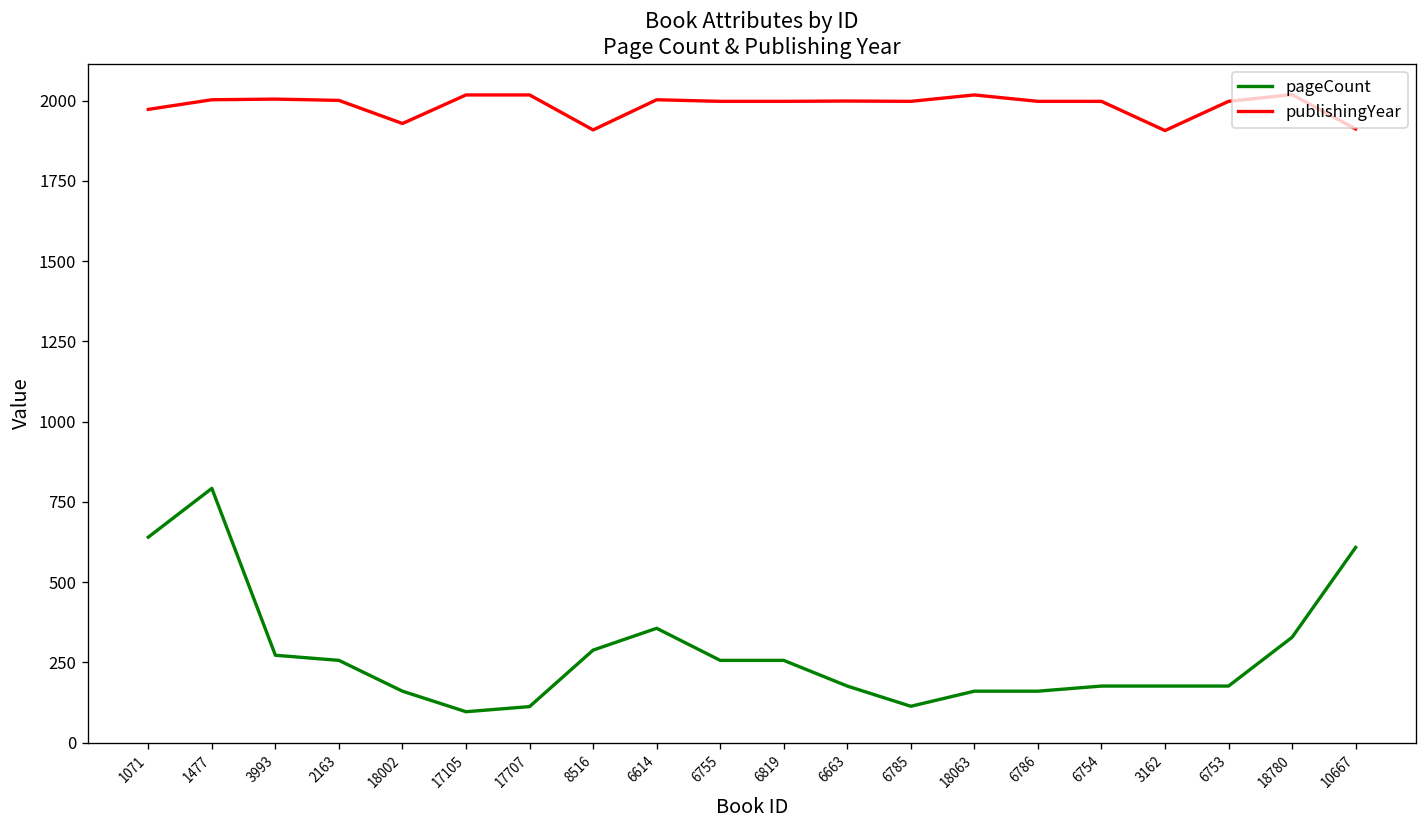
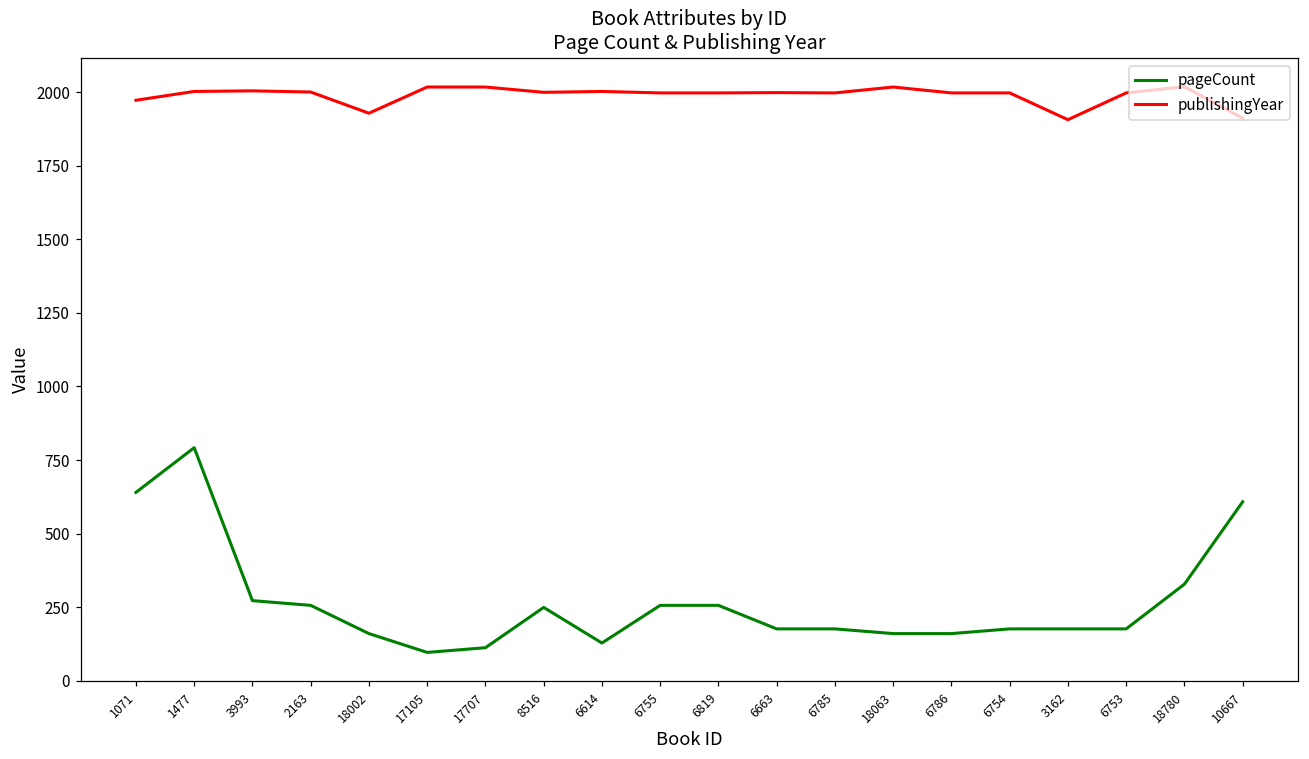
  {
    "pageCount": {
      "1071": 640,
      "1477": 790,
      "3993": 270,
      "2163": 260,
      "18002": 160,
      "17105": 100,
      "17707": 110,
-     "8516": 290,
-     "6614": 360,
+     "8516": 250,
+     "6614": 130,
      "6755": 260,
      "6819": 260,
      "6663": 180,
-     "6785": 110,
+     "6785": 180,
      "18063": 160,
      "6786": 160,
      "6754": 180,
      "3162": 180,
      "6753": 180,
      "18780": 330,
      "10667": 610
    },
    "publishingYear": {
      "1071": 1970,
      "1477": 2000,
      "3993": 2010,
      "2163": 2000,
      "18002": 1930,
      "17105": 2020,
      "17707": 2020,
-     "8516": 1910,
+     "8516": 2000,
      "6614": 2000,
      "6755": 2000,
      "6819": 2000,
      "6663": 2000,
      "6785": 2000,
      "18063": 2020,
      "6786": 2000,
      "6754": 2000,
      "3162": 1910,
      "6753": 2000,
      "10667": 1910
    }
  }
